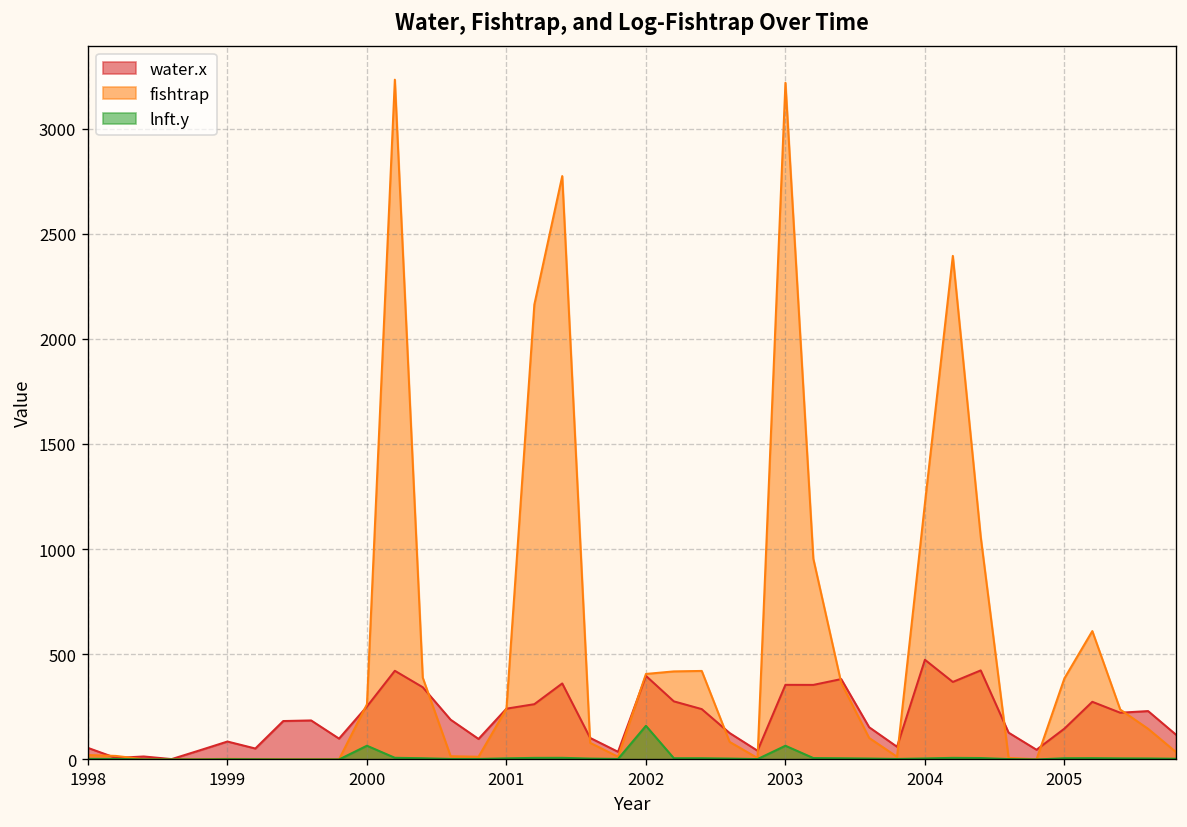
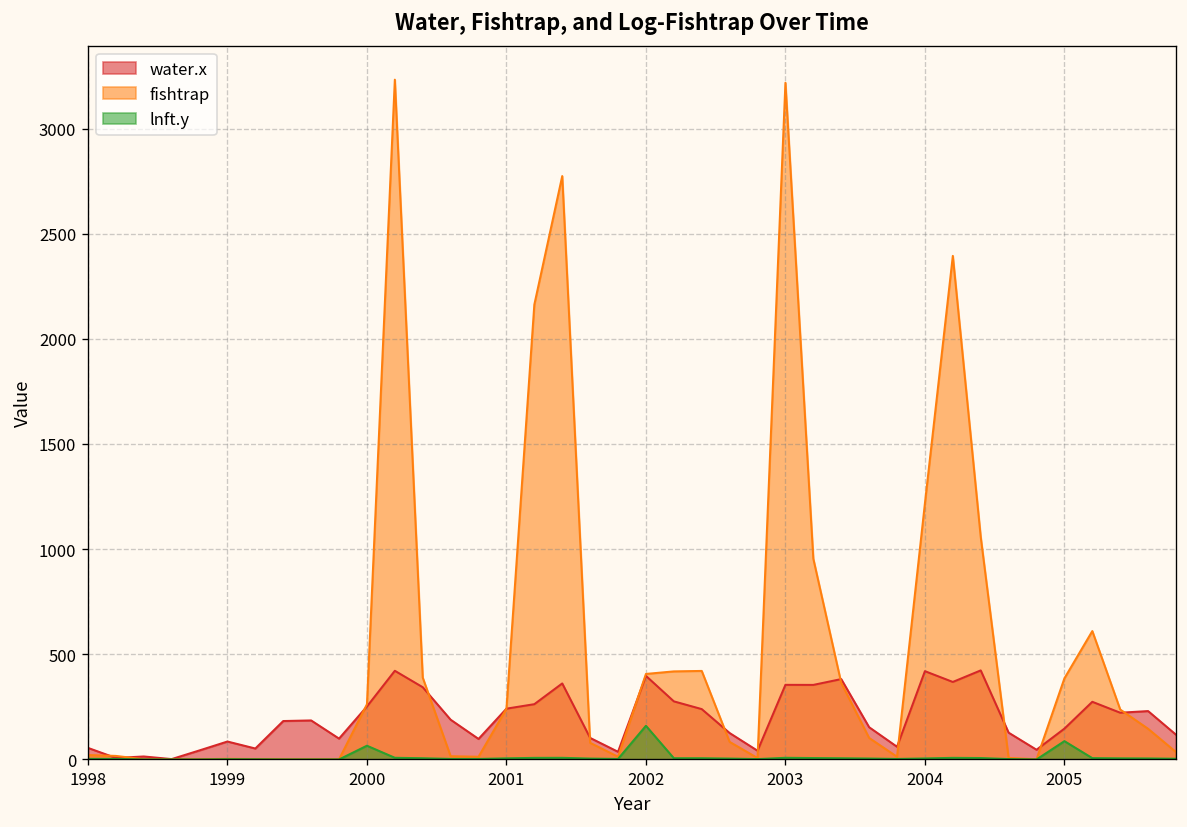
  {
    "water.x": {
      "1998": 60,
      "1999": 90,
      "2003": 350,
-     "2004": 470,
+     "2004": 420,
      "2005": 150
    },
    "fishtrap": {
      "1998": 20,
      "2003": 3220,
      "2004": 1220,
      "2005": 390
    },
    "lnft.y": {
      "1998": 0,
      "2000": 70,
      "2001": 10,
      "2002": 160,
-     "2003": 70,
+     "2003": 10,
      "2004": 0,
-     "2005": 10
+     "2005": 90
    }
  }
